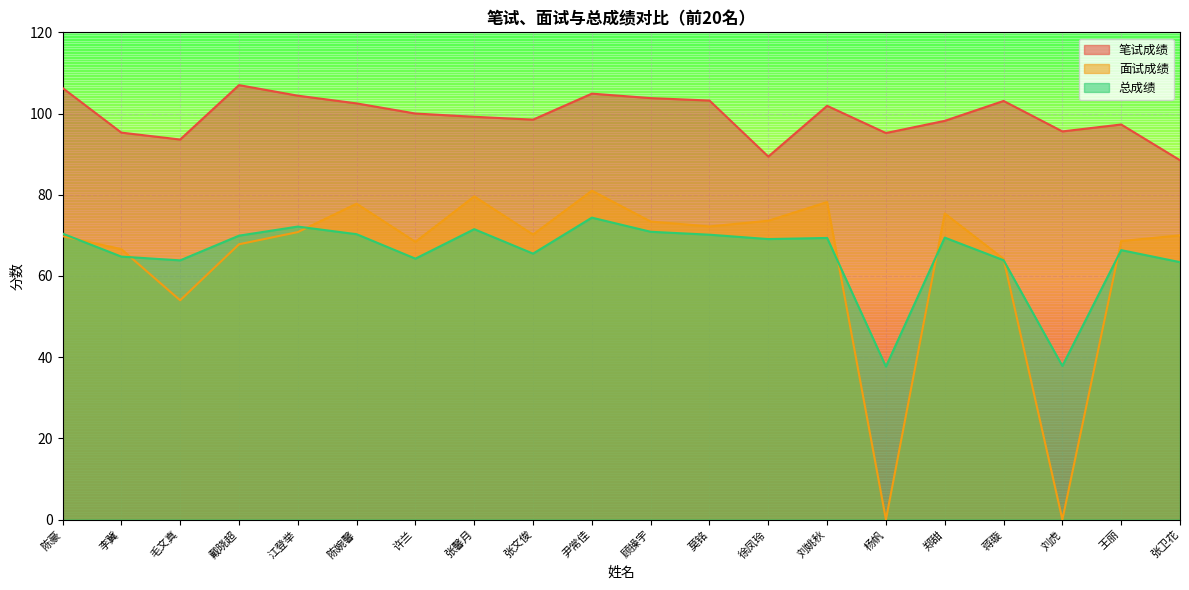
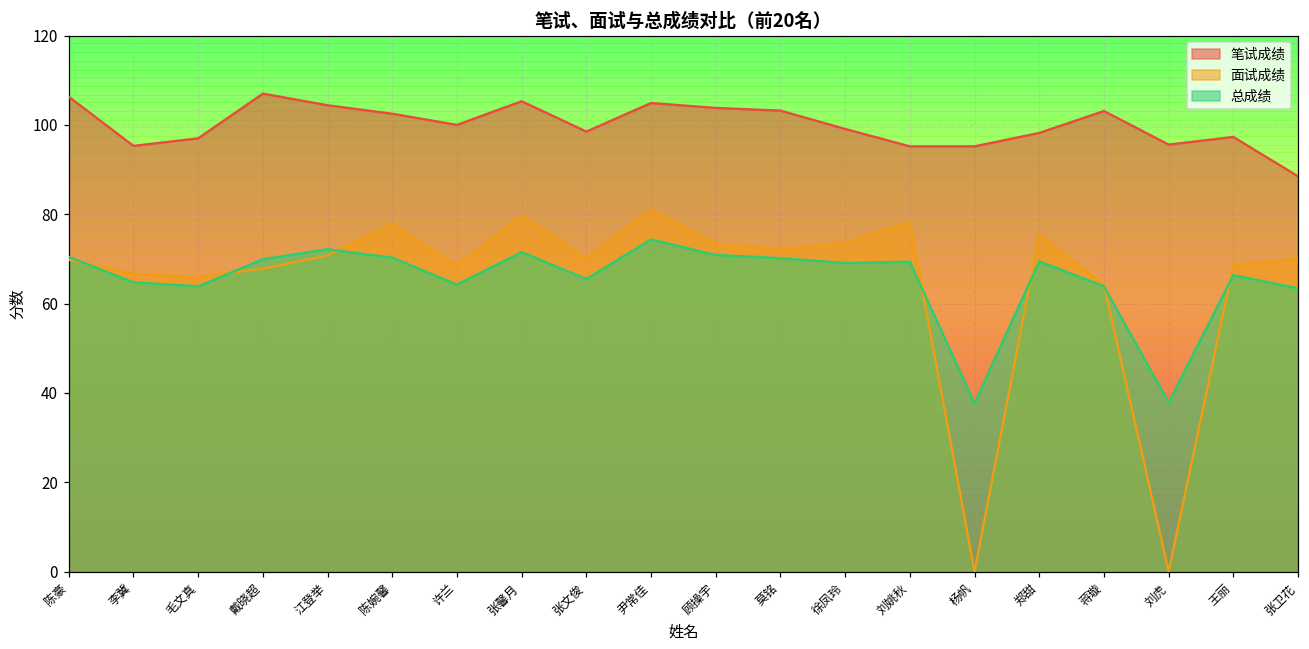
  {
    "笔试成绩": {
      "陈豪": 106,
      "李冀": 95,
-     "毛文真": 94,
+     "毛文真": 97,
      "戴晓超": 107,
      "江登举": 104,
      "陈婉馨": 103,
      "许兰": 100,
-     "张馨月": 99,
+     "张馨月": 105,
      "张文俊": 99,
      "尹常佳": 105,
      "顾操宇": 104,
      "莫铭": 103,
-     "徐凤玲": 89,
-     "刘姚秋": 102,
+     "徐凤玲": 99,
+     "刘姚秋": 95,
      "杨帆": 95,
      "郑甜": 98,
      "蒋璇": 103,
      "刘虎": 96,
      "王丽": 97,
      "张卫花": 89
    },
    "面试成绩": {
      "陈豪": 70,
      "李冀": 67,
-     "毛文真": 54,
+     "毛文真": 66,
      "戴晓超": 68,
      "江登举": 71,
      "陈婉馨": 78,
      "许兰": 68,
      "张馨月": 80,
      "张文俊": 70,
      "尹常佳": 81,
      "顾操宇": 73,
      "莫铭": 72,
      "徐凤玲": 74,
      "刘姚秋": 78,
      "杨帆": 0,
      "郑甜": 75,
      "刘虎": 0,
      "王丽": 69,
      "张卫花": 70
    },
    "总成绩": {
      "陈豪": 70,
      "李冀": 65,
      "毛文真": 64,
      "戴晓超": 70,
      "江登举": 72,
      "陈婉馨": 70,
      "许兰": 64,
      "张馨月": 72,
      "张文俊": 66,
      "尹常佳": 74,
      "顾操宇": 71,
      "莫铭": 70,
      "徐凤玲": 69,
      "刘姚秋": 69,
      "杨帆": 38,
      "郑甜": 69,
      "刘虎": 38,
      "王丽": 66,
      "张卫花": 63
    }
  }
